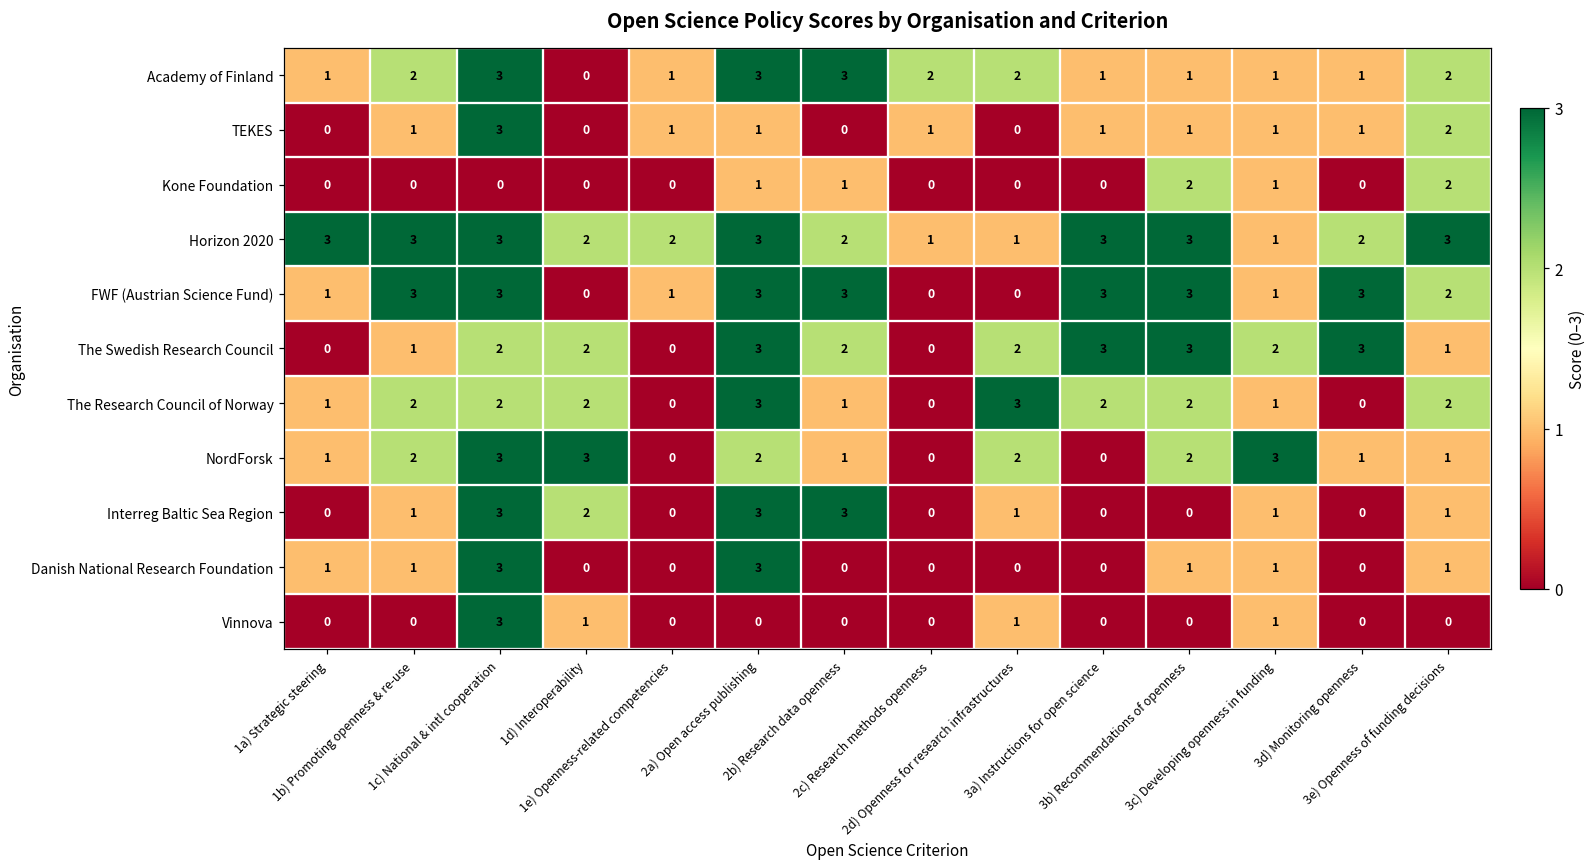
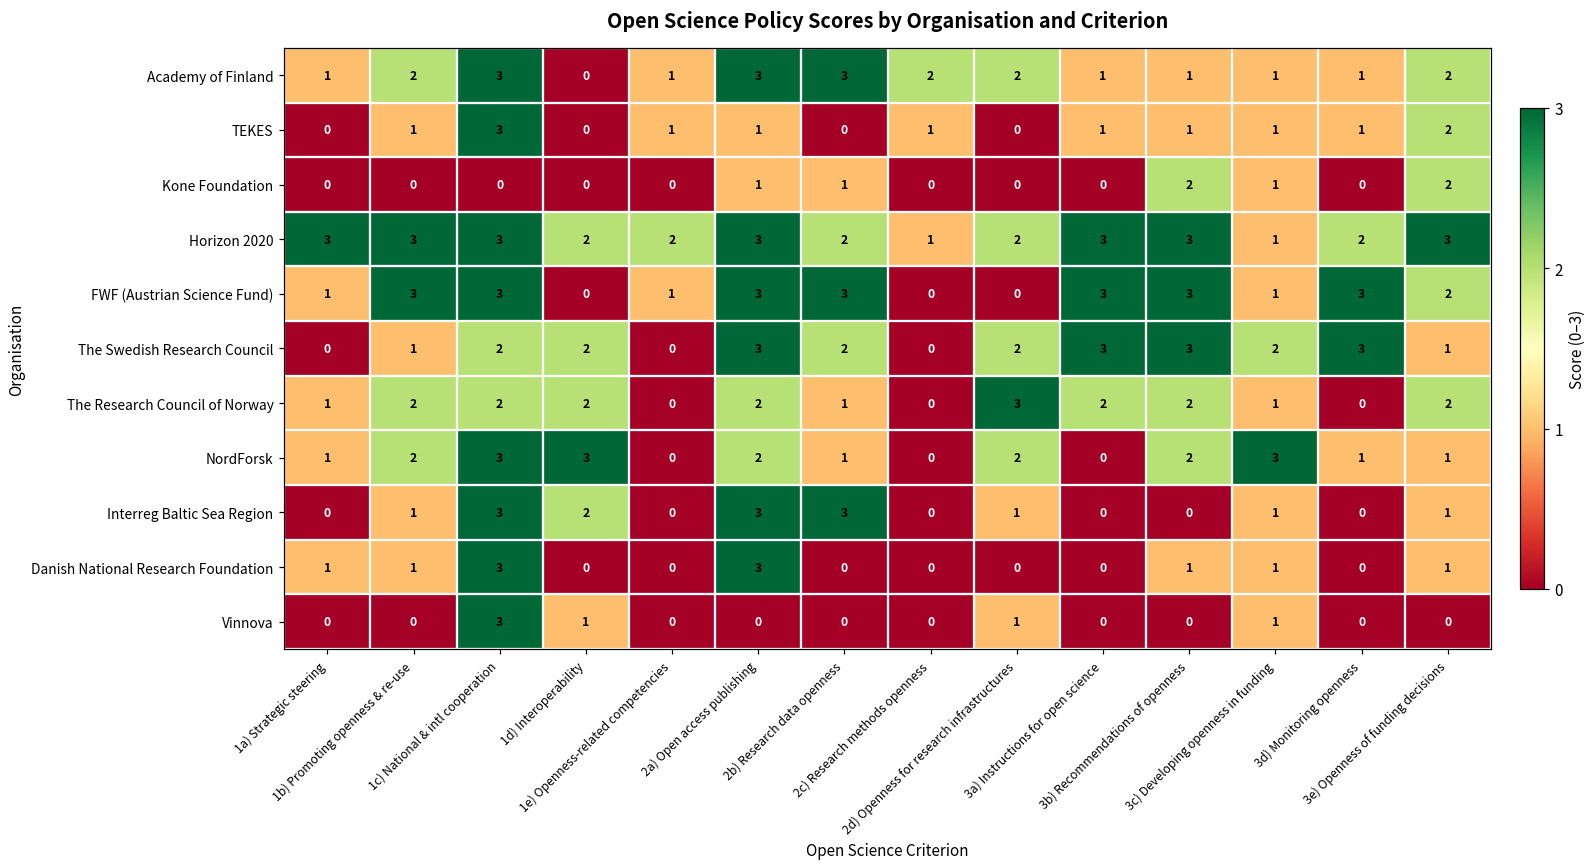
  {
    "Academy of Finland": {
      "1a) Strategic steering": 1,
      "1b) Promoting openness & re-use": 2,
      "1c) National & intl cooperation": 3,
      "1d) Interoperability": 0,
      "1e) Openness-related competencies": 1,
      "2a) Open access publishing": 3,
      "2b) Research data openness": 3,
      "2c) Research methods openness": 2,
      "2d) Openness for research infrastructures": 2,
      "3a) Instructions for open science": 1,
      "3b) Recommendations of openness": 1,
      "3c) Developing openness in funding": 1,
      "3d) Monitoring openness": 1,
      "3e) Openness of funding decisions": 2
    },
    "TEKES": {
      "1a) Strategic steering": 0,
      "1b) Promoting openness & re-use": 1,
      "1c) National & intl cooperation": 3,
      "1d) Interoperability": 0,
      "1e) Openness-related competencies": 1,
      "2a) Open access publishing": 1,
      "2b) Research data openness": 0,
      "2c) Research methods openness": 1,
      "2d) Openness for research infrastructures": 0,
      "3a) Instructions for open science": 1,
      "3b) Recommendations of openness": 1,
      "3c) Developing openness in funding": 1,
      "3d) Monitoring openness": 1,
      "3e) Openness of funding decisions": 2
    },
    "Kone Foundation": {
      "1a) Strategic steering": 0,
      "1b) Promoting openness & re-use": 0,
      "1c) National & intl cooperation": 0,
      "1d) Interoperability": 0,
      "1e) Openness-related competencies": 0,
      "2a) Open access publishing": 1,
      "2b) Research data openness": 1,
      "2c) Research methods openness": 0,
      "2d) Openness for research infrastructures": 0,
      "3a) Instructions for open science": 0,
      "3b) Recommendations of openness": 2,
      "3c) Developing openness in funding": 1,
      "3d) Monitoring openness": 0,
      "3e) Openness of funding decisions": 2
    },
    "Horizon 2020": {
      "1a) Strategic steering": 3,
      "1b) Promoting openness & re-use": 3,
      "1c) National & intl cooperation": 3,
      "1d) Interoperability": 2,
      "1e) Openness-related competencies": 2,
      "2a) Open access publishing": 3,
      "2b) Research data openness": 2,
      "2c) Research methods openness": 1,
-     "2d) Openness for research infrastructures": 1,
+     "2d) Openness for research infrastructures": 2,
      "3a) Instructions for open science": 3,
      "3b) Recommendations of openness": 3,
      "3c) Developing openness in funding": 1,
      "3d) Monitoring openness": 2,
      "3e) Openness of funding decisions": 3
    },
    "FWF (Austrian Science Fund)": {
      "1a) Strategic steering": 1,
      "1b) Promoting openness & re-use": 3,
      "1c) National & intl cooperation": 3,
      "1d) Interoperability": 0,
      "1e) Openness-related competencies": 1,
      "2a) Open access publishing": 3,
      "2b) Research data openness": 3,
      "2c) Research methods openness": 0,
      "2d) Openness for research infrastructures": 0,
      "3a) Instructions for open science": 3,
      "3b) Recommendations of openness": 3,
      "3c) Developing openness in funding": 1,
      "3d) Monitoring openness": 3,
      "3e) Openness of funding decisions": 2
    },
    "The Swedish Research Council": {
      "1a) Strategic steering": 0,
      "1b) Promoting openness & re-use": 1,
      "1c) National & intl cooperation": 2,
      "1d) Interoperability": 2,
      "1e) Openness-related competencies": 0,
      "2a) Open access publishing": 3,
      "2b) Research data openness": 2,
      "2c) Research methods openness": 0,
      "2d) Openness for research infrastructures": 2,
      "3a) Instructions for open science": 3,
      "3b) Recommendations of openness": 3,
      "3c) Developing openness in funding": 2,
      "3d) Monitoring openness": 3,
      "3e) Openness of funding decisions": 1
    },
    "The Research Council of Norway": {
      "1a) Strategic steering": 1,
      "1b) Promoting openness & re-use": 2,
      "1c) National & intl cooperation": 2,
      "1d) Interoperability": 2,
      "1e) Openness-related competencies": 0,
-     "2a) Open access publishing": 3,
+     "2a) Open access publishing": 2,
      "2b) Research data openness": 1,
      "2c) Research methods openness": 0,
      "2d) Openness for research infrastructures": 3,
      "3a) Instructions for open science": 2,
      "3b) Recommendations of openness": 2,
      "3c) Developing openness in funding": 1,
      "3d) Monitoring openness": 0,
      "3e) Openness of funding decisions": 2
    },
    "NordForsk": {
      "1a) Strategic steering": 1,
      "1b) Promoting openness & re-use": 2,
      "1c) National & intl cooperation": 3,
      "1d) Interoperability": 3,
      "1e) Openness-related competencies": 0,
      "2a) Open access publishing": 2,
      "2b) Research data openness": 1,
      "2c) Research methods openness": 0,
      "2d) Openness for research infrastructures": 2,
      "3a) Instructions for open science": 0,
      "3b) Recommendations of openness": 2,
      "3c) Developing openness in funding": 3,
      "3d) Monitoring openness": 1,
      "3e) Openness of funding decisions": 1
    },
    "Interreg Baltic Sea Region": {
      "1a) Strategic steering": 0,
      "1b) Promoting openness & re-use": 1,
      "1c) National & intl cooperation": 3,
      "1d) Interoperability": 2,
      "1e) Openness-related competencies": 0,
      "2a) Open access publishing": 3,
      "2b) Research data openness": 3,
      "2c) Research methods openness": 0,
      "2d) Openness for research infrastructures": 1,
      "3a) Instructions for open science": 0,
      "3b) Recommendations of openness": 0,
      "3c) Developing openness in funding": 1,
      "3d) Monitoring openness": 0,
      "3e) Openness of funding decisions": 1
    },
    "Danish National Research Foundation": {
      "1a) Strategic steering": 1,
      "1b) Promoting openness & re-use": 1,
      "1c) National & intl cooperation": 3,
      "1d) Interoperability": 0,
      "1e) Openness-related competencies": 0,
      "2a) Open access publishing": 3,
      "2b) Research data openness": 0,
      "2c) Research methods openness": 0,
      "2d) Openness for research infrastructures": 0,
      "3a) Instructions for open science": 0,
      "3b) Recommendations of openness": 1,
      "3c) Developing openness in funding": 1,
      "3d) Monitoring openness": 0,
      "3e) Openness of funding decisions": 1
    },
    "Vinnova": {
      "1a) Strategic steering": 0,
      "1b) Promoting openness & re-use": 0,
      "1c) National & intl cooperation": 3,
      "1d) Interoperability": 1,
      "1e) Openness-related competencies": 0,
      "2a) Open access publishing": 0,
      "2b) Research data openness": 0,
      "2c) Research methods openness": 0,
      "2d) Openness for research infrastructures": 1,
      "3a) Instructions for open science": 0,
      "3b) Recommendations of openness": 0,
      "3c) Developing openness in funding": 1,
      "3d) Monitoring openness": 0,
      "3e) Openness of funding decisions": 0
    }
  }
